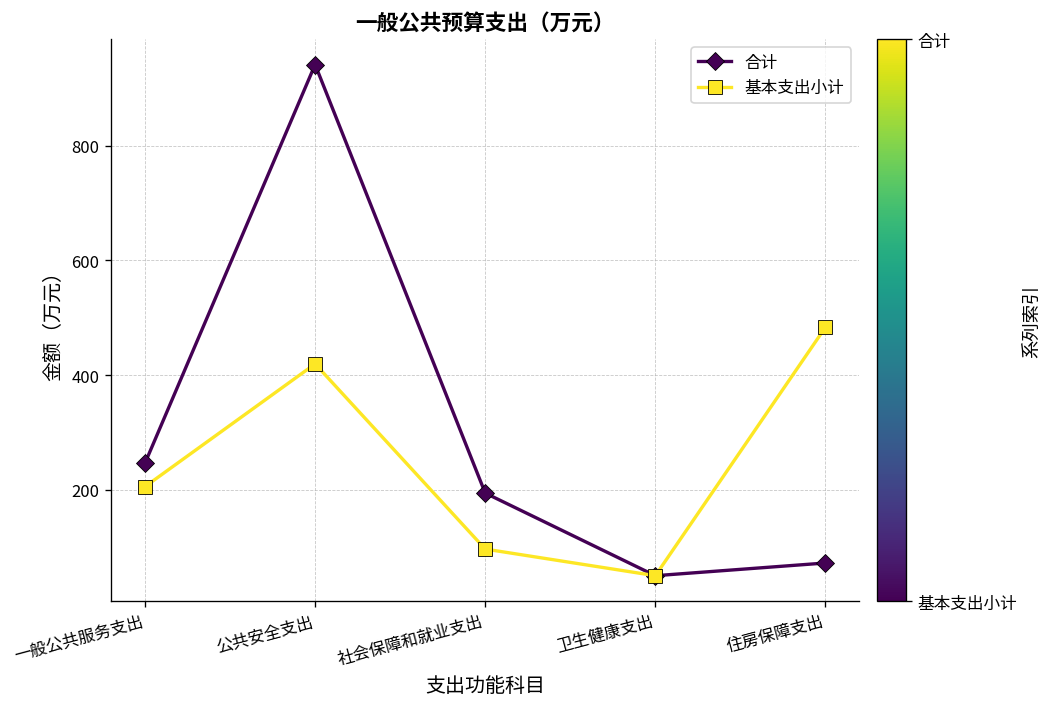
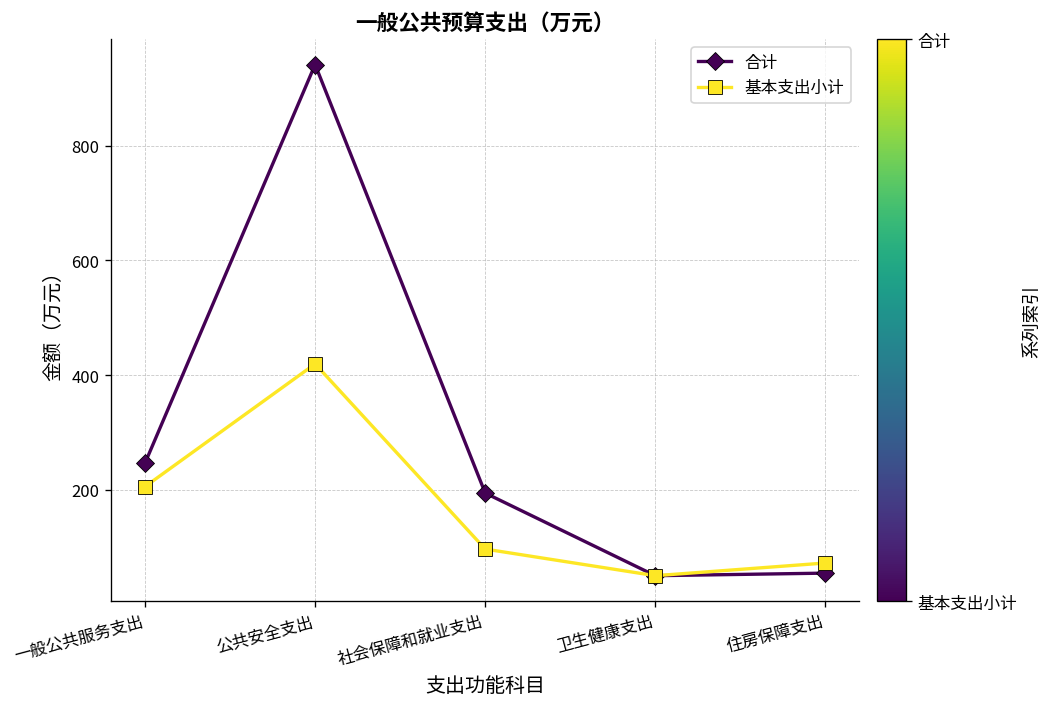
  {
    "合计": {
      "一般公共服务支出": 250,
      "公共安全支出": 940,
      "社会保障和就业支出": 190,
-     "住房保障支出": 70
+     "住房保障支出": 60
    },
    "基本支出小计": {
      "一般公共服务支出": 210,
      "公共安全支出": 420,
      "社会保障和就业支出": 100,
-     "住房保障支出": 480
+     "住房保障支出": 70
    }
  }
